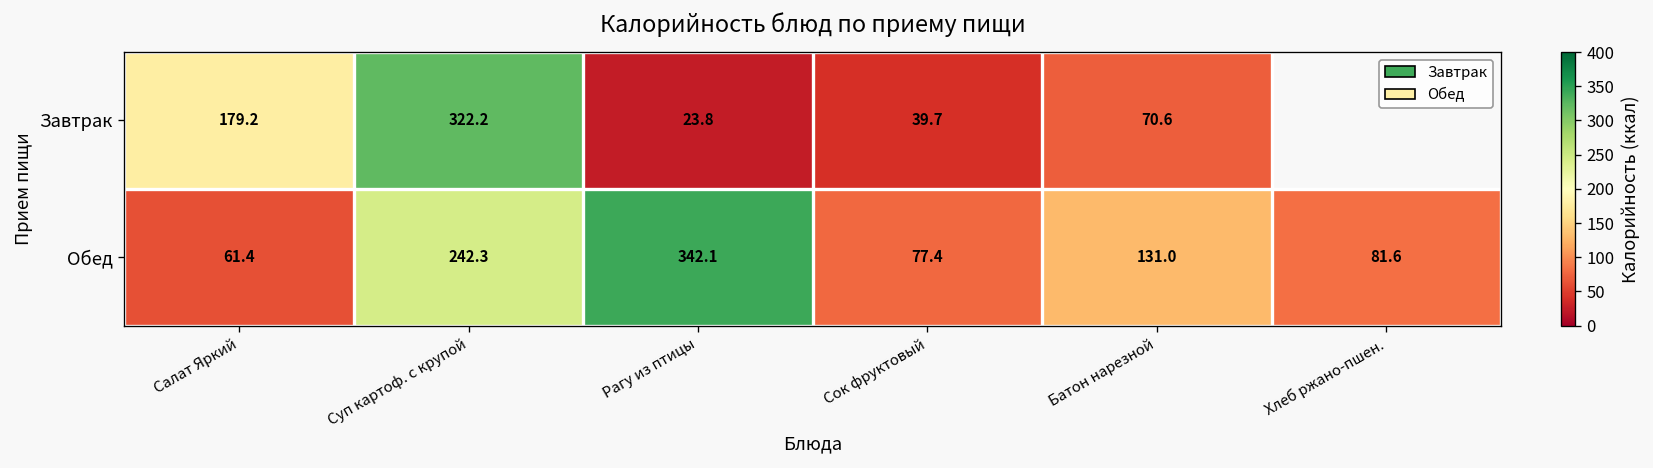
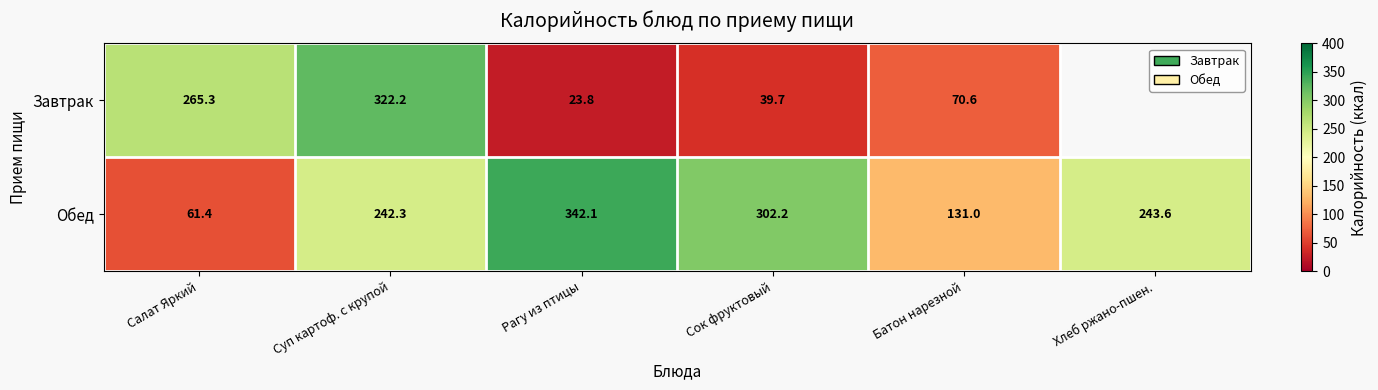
  {
    "Завтрак": {
-     "Салат Яркий": 179.2,
+     "Салат Яркий": 265.3,
      "Суп картоф. с крупой": 322.2,
      "Рагу из птицы": 23.8,
      "Сок фруктовый": 39.7,
      "Батон нарезной": 70.6
    },
    "Обед": {
      "Салат Яркий": 61.4,
      "Суп картоф. с крупой": 242.3,
      "Рагу из птицы": 342.1,
-     "Сок фруктовый": 77.4,
+     "Сок фруктовый": 302.2,
      "Батон нарезной": 131.0,
-     "Хлеб ржано-пшен.": 81.6
+     "Хлеб ржано-пшен.": 243.6
    }
  }
